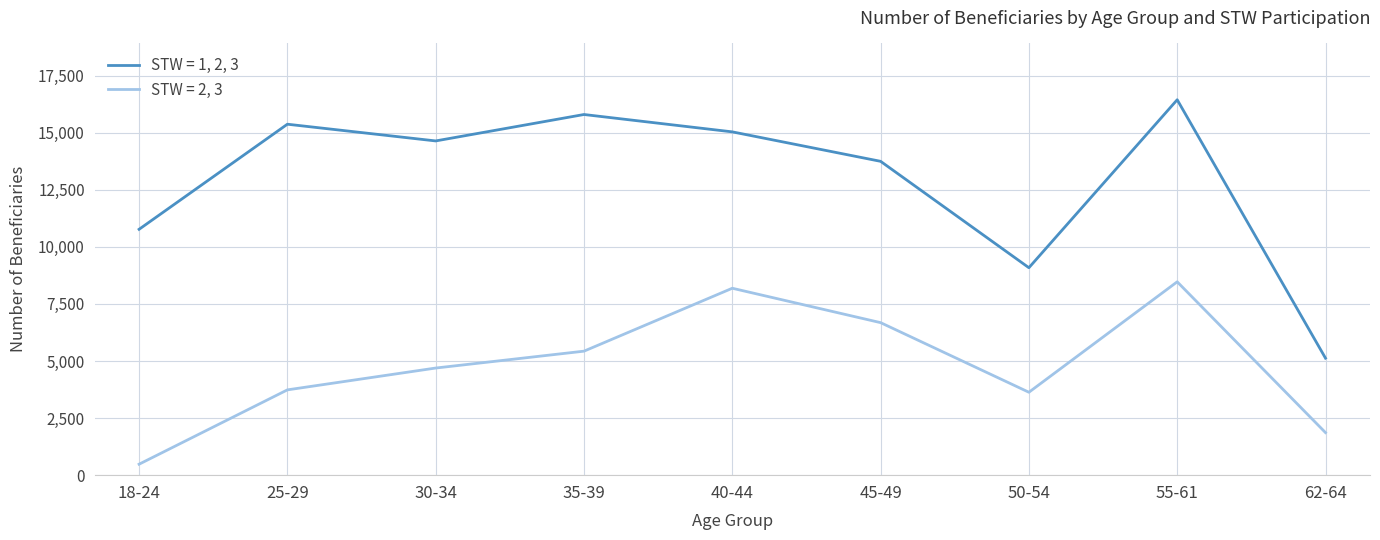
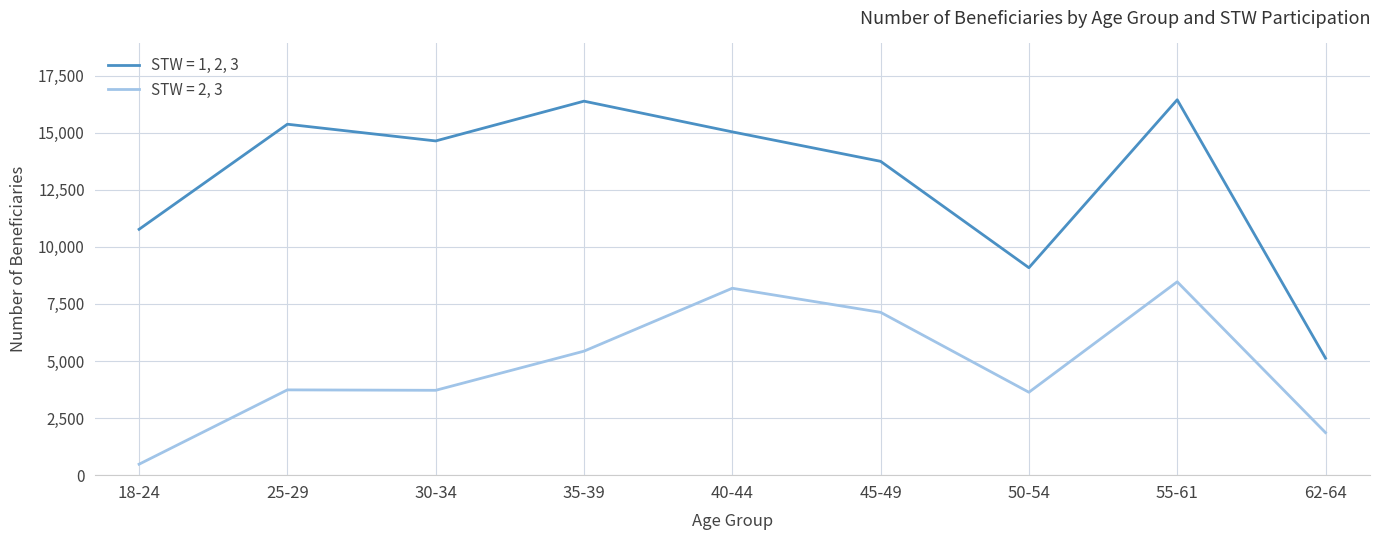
  {
    "STW = 1, 2, 3": {
      "18-24": "10,800",
      "25-29": "15,400",
      "30-34": "14,600",
-     "35-39": "15,800",
+     "35-39": "16,400",
      "40-44": "15,000",
      "45-49": "13,700",
      "50-54": "9,100",
      "55-61": "16,400",
      "62-64": "5,100"
    },
    "STW = 2, 3": {
      "18-24": "500",
      "25-29": "3,700",
-     "30-34": "4,700",
+     "30-34": "3,700",
      "35-39": "5,400",
      "40-44": "8,200",
-     "45-49": "6,700",
+     "45-49": "7,100",
      "50-54": "3,600",
      "55-61": "8,500",
      "62-64": "1,900"
    }
  }
